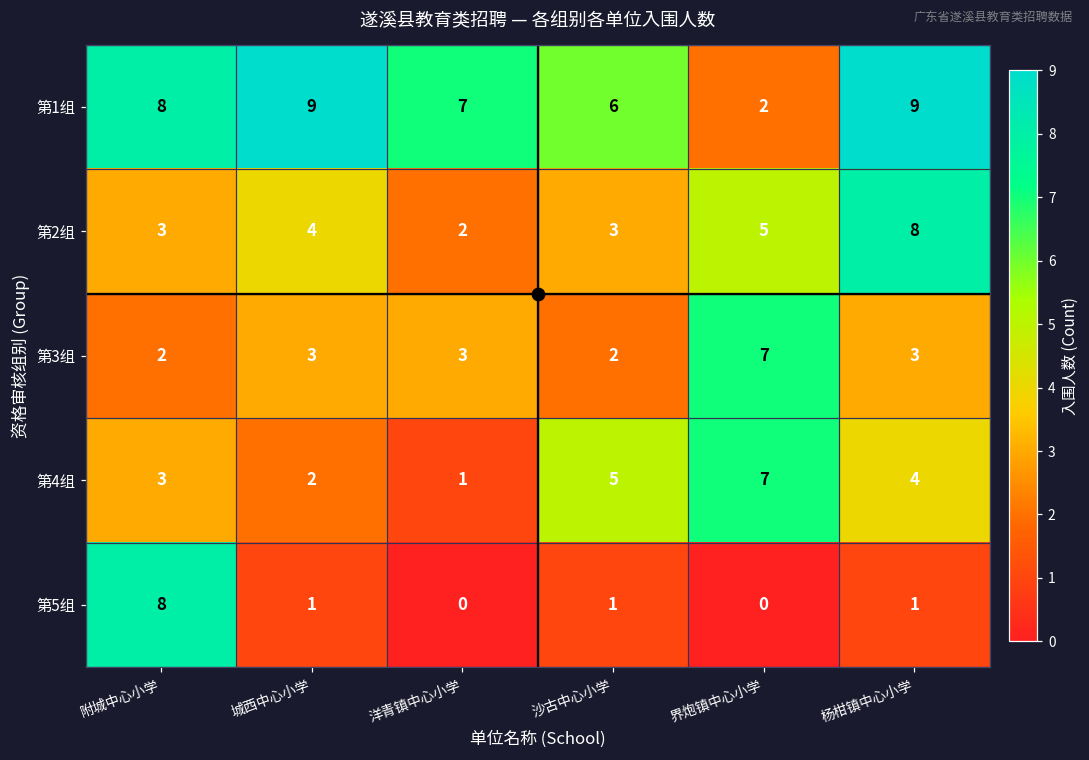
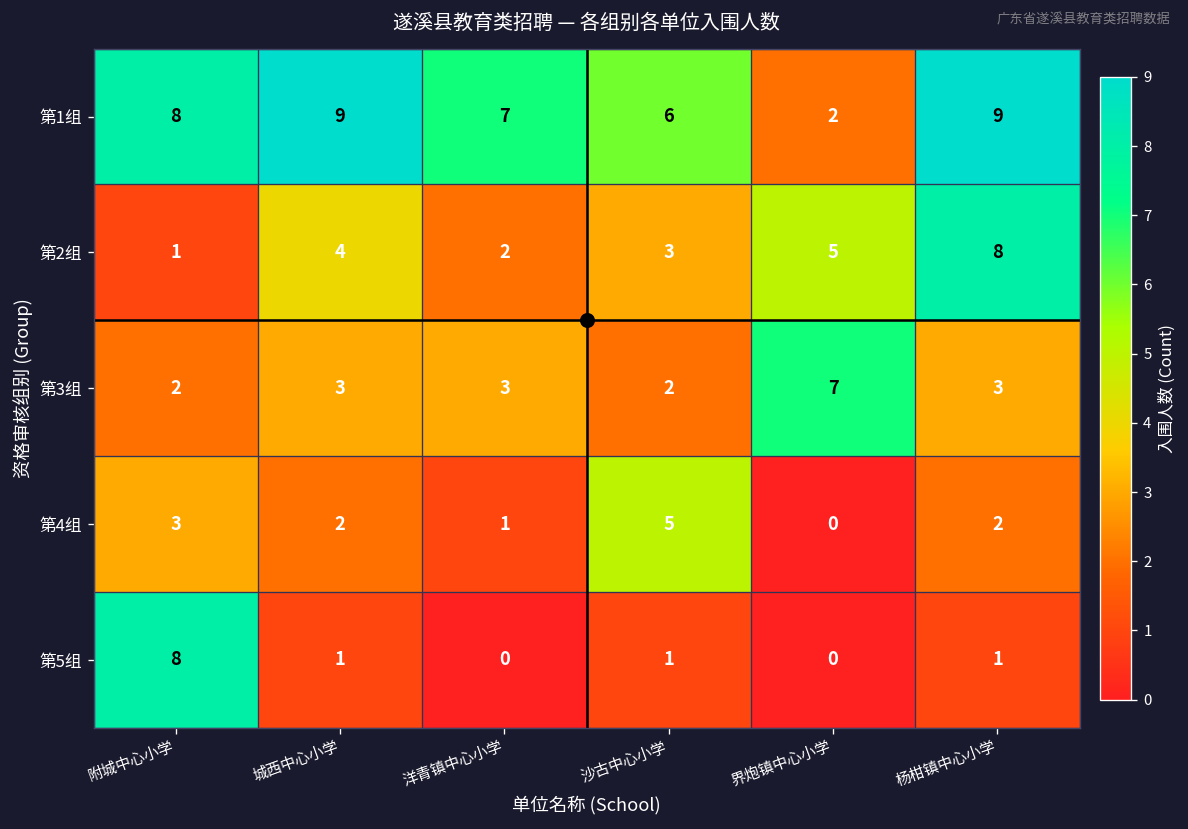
  {
    "第1组": {
      "附城中心小学": 8,
      "城西中心小学": 9,
      "洋青镇中心小学": 7,
      "沙古中心小学": 6,
      "界炮镇中心小学": 2,
      "杨柑镇中心小学": 9
    },
    "第2组": {
-     "附城中心小学": 3,
+     "附城中心小学": 1,
      "城西中心小学": 4,
      "洋青镇中心小学": 2,
      "沙古中心小学": 3,
      "界炮镇中心小学": 5,
      "杨柑镇中心小学": 8
    },
    "第3组": {
      "附城中心小学": 2,
      "城西中心小学": 3,
      "洋青镇中心小学": 3,
      "沙古中心小学": 2,
      "界炮镇中心小学": 7,
      "杨柑镇中心小学": 3
    },
    "第4组": {
      "附城中心小学": 3,
      "城西中心小学": 2,
      "洋青镇中心小学": 1,
      "沙古中心小学": 5,
-     "界炮镇中心小学": 7,
-     "杨柑镇中心小学": 4
+     "界炮镇中心小学": 0,
+     "杨柑镇中心小学": 2
    },
    "第5组": {
      "附城中心小学": 8,
      "城西中心小学": 1,
      "洋青镇中心小学": 0,
      "沙古中心小学": 1,
      "界炮镇中心小学": 0,
      "杨柑镇中心小学": 1
    }
  }
